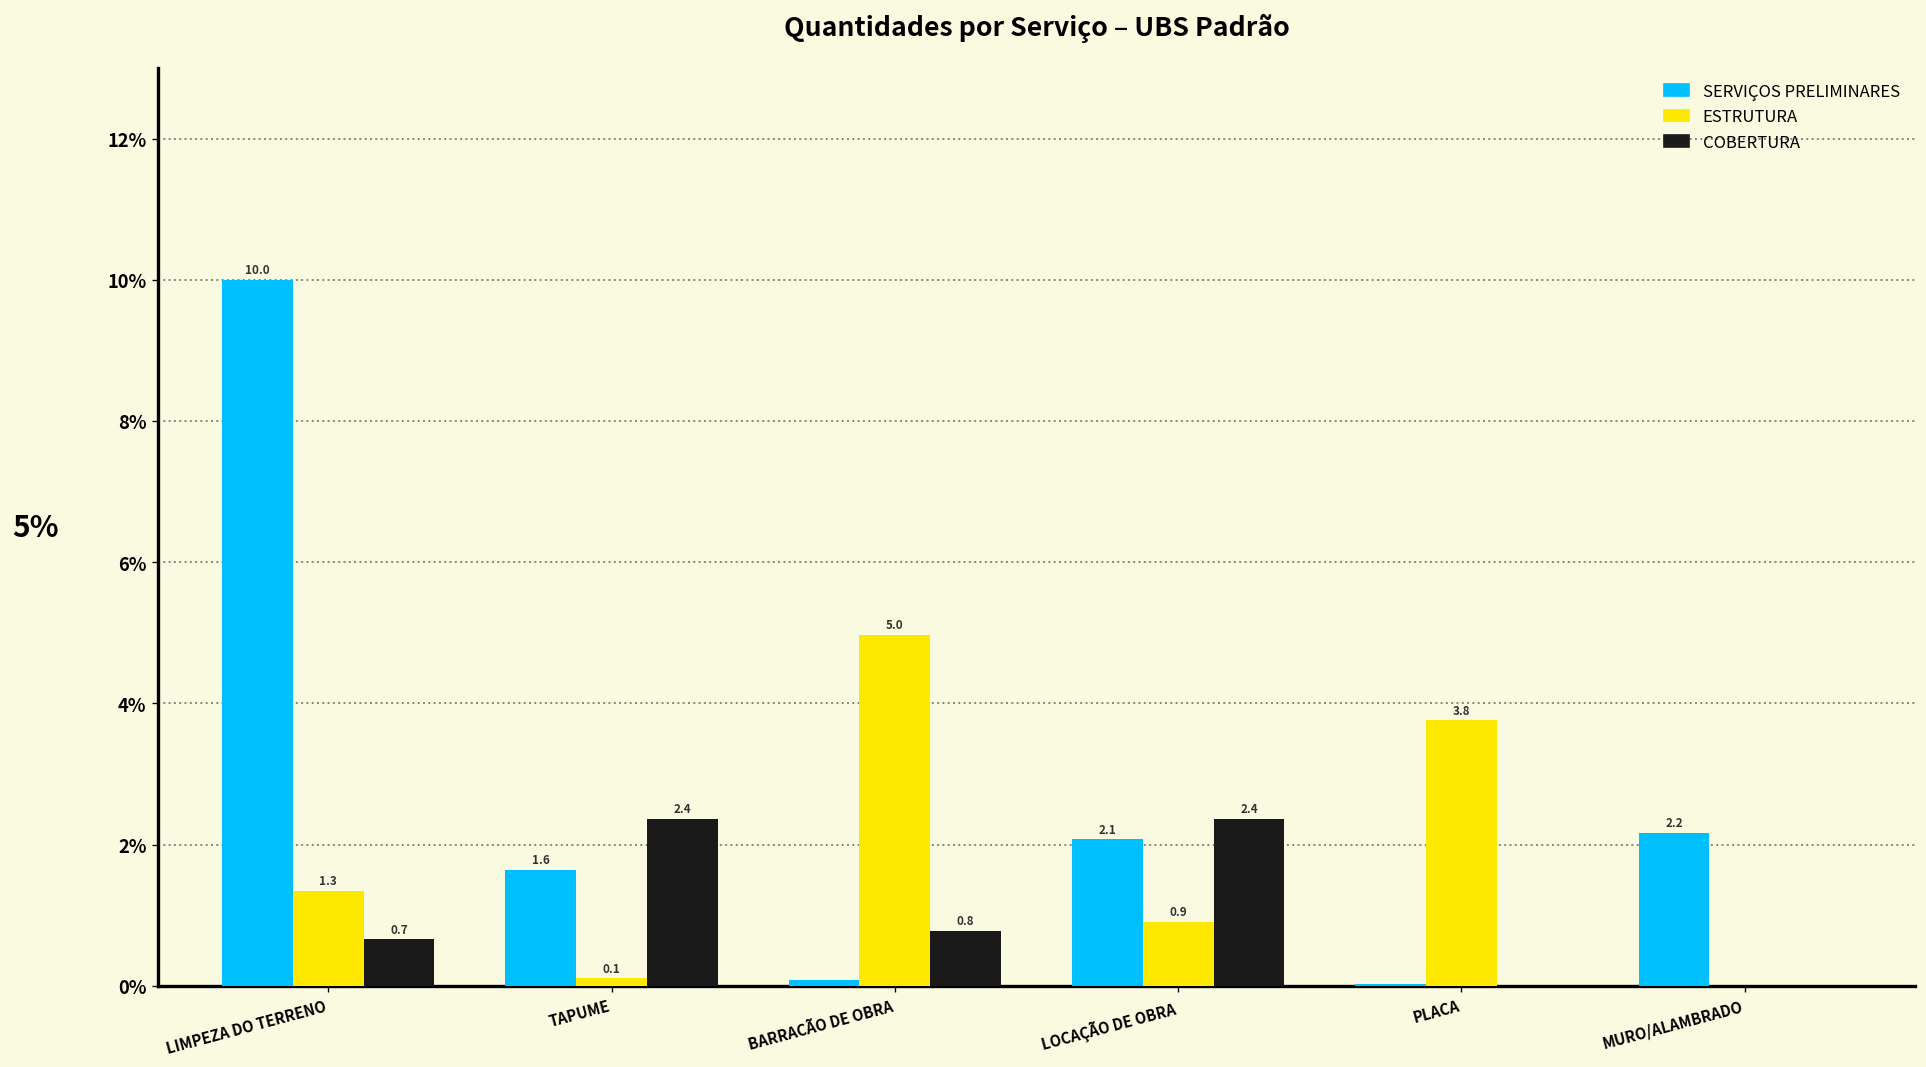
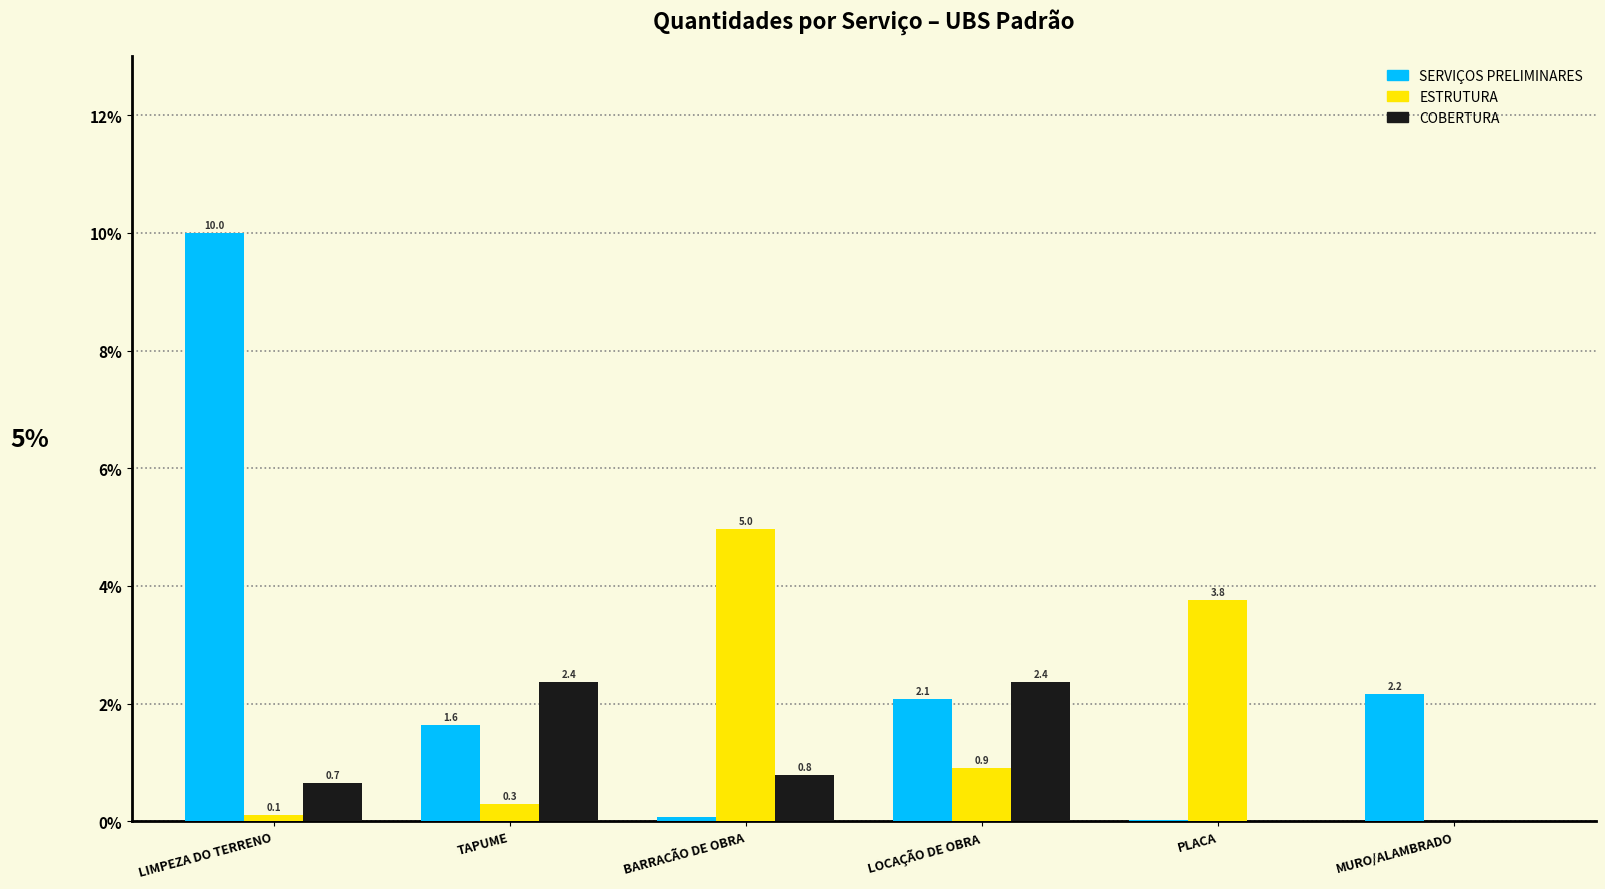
  {
    "SERVIÇOS PRELIMINARES": {
      "LIMPEZA DO TERRENO": 10.0,
      "TAPUME": 1.6,
      "LOCAÇÃO DE OBRA": 2.1,
      "MURO/ALAMBRADO": 2.2
    },
    "ESTRUTURA": {
-     "LIMPEZA DO TERRENO": 1.3,
-     "TAPUME": 0.1,
+     "LIMPEZA DO TERRENO": 0.1,
+     "TAPUME": 0.3,
      "BARRACÃO DE OBRA": 5.0,
      "LOCAÇÃO DE OBRA": 0.9,
      "PLACA": 3.8
    },
    "COBERTURA": {
      "LIMPEZA DO TERRENO": 0.7,
      "TAPUME": 2.4,
      "BARRACÃO DE OBRA": 0.8,
      "LOCAÇÃO DE OBRA": 2.4
    }
  }
